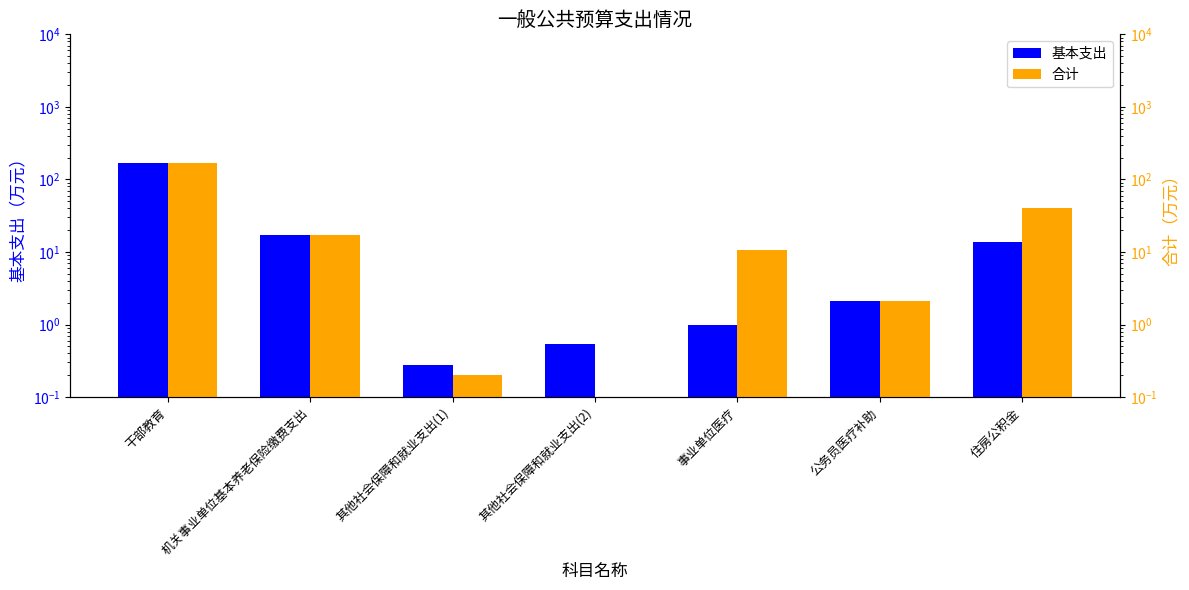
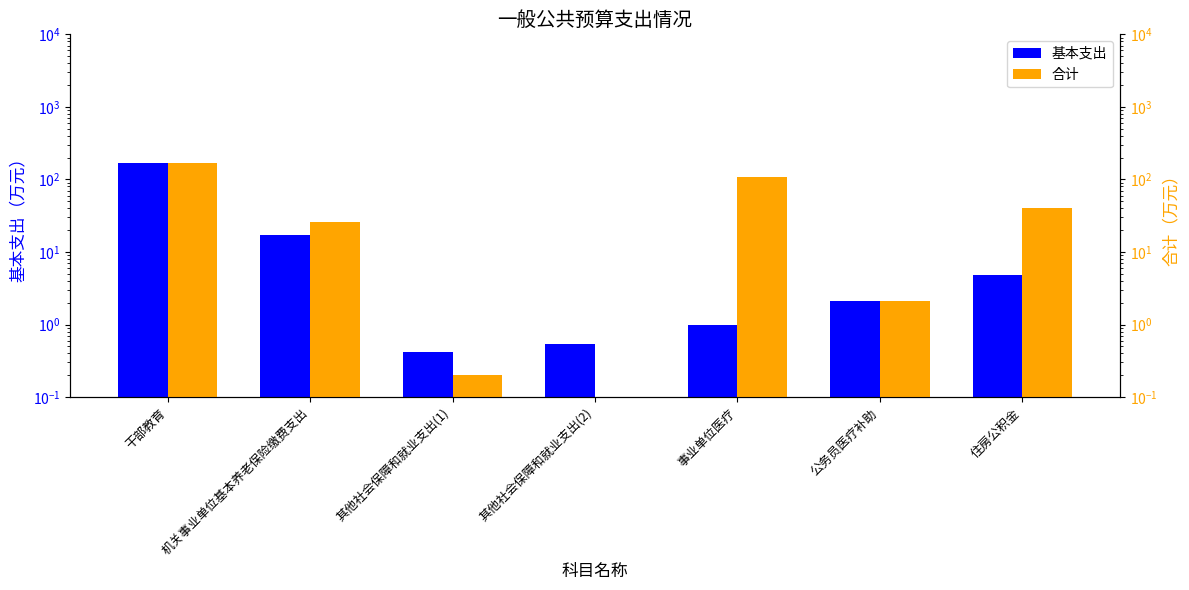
  {
    "基本支出": {
      "干部教育": 170,
      "机关事业单位基本养老保险缴费支出": 17,
-     "其他社会保障和就业支出(1)": 0.28,
+     "其他社会保障和就业支出(1)": 0.4,
      "其他社会保障和就业支出(2)": 0.5,
      "事业单位医疗": 1.0,
      "公务员医疗补助": 2.1,
-     "住房公积金": 14
+     "住房公积金": 5
    },
    "合计": {
      "干部教育": 170,
-     "机关事业单位基本养老保险缴费支出": 17,
+     "机关事业单位基本养老保险缴费支出": 26,
      "其他社会保障和就业支出(1)": 0.20,
      "其他社会保障和就业支出(2)": 0.10,
-     "事业单位医疗": 11,
+     "事业单位医疗": 110,
      "公务员医疗补助": 2,
      "住房公积金": 40
    }
  }
